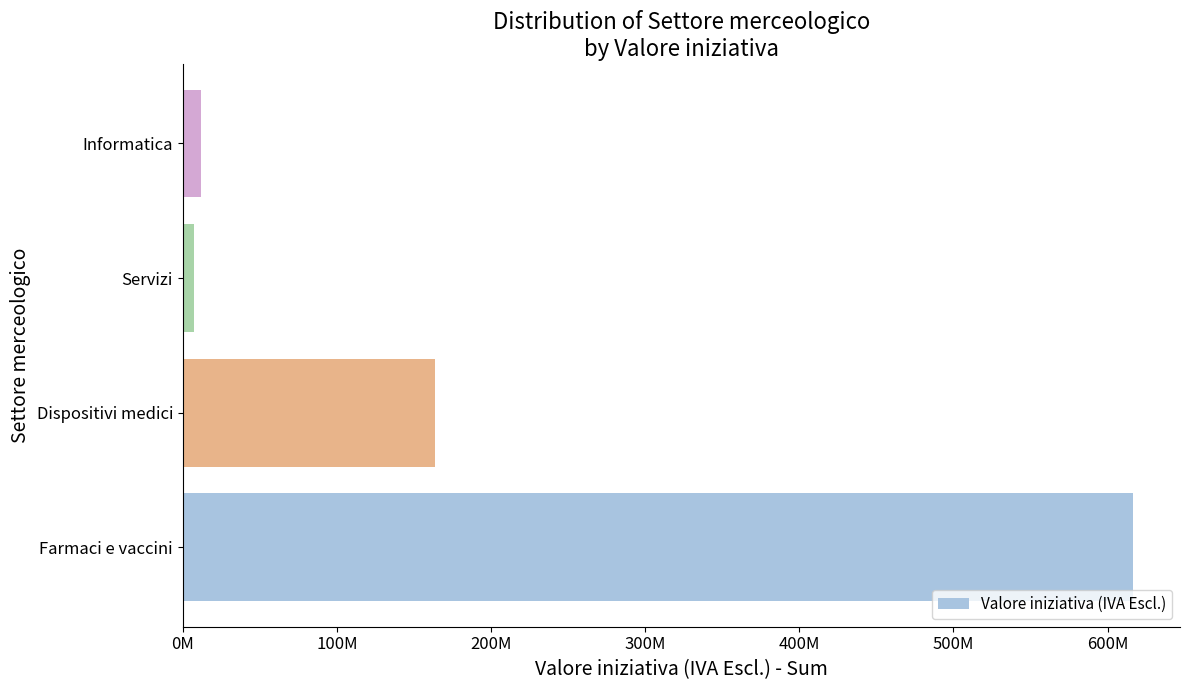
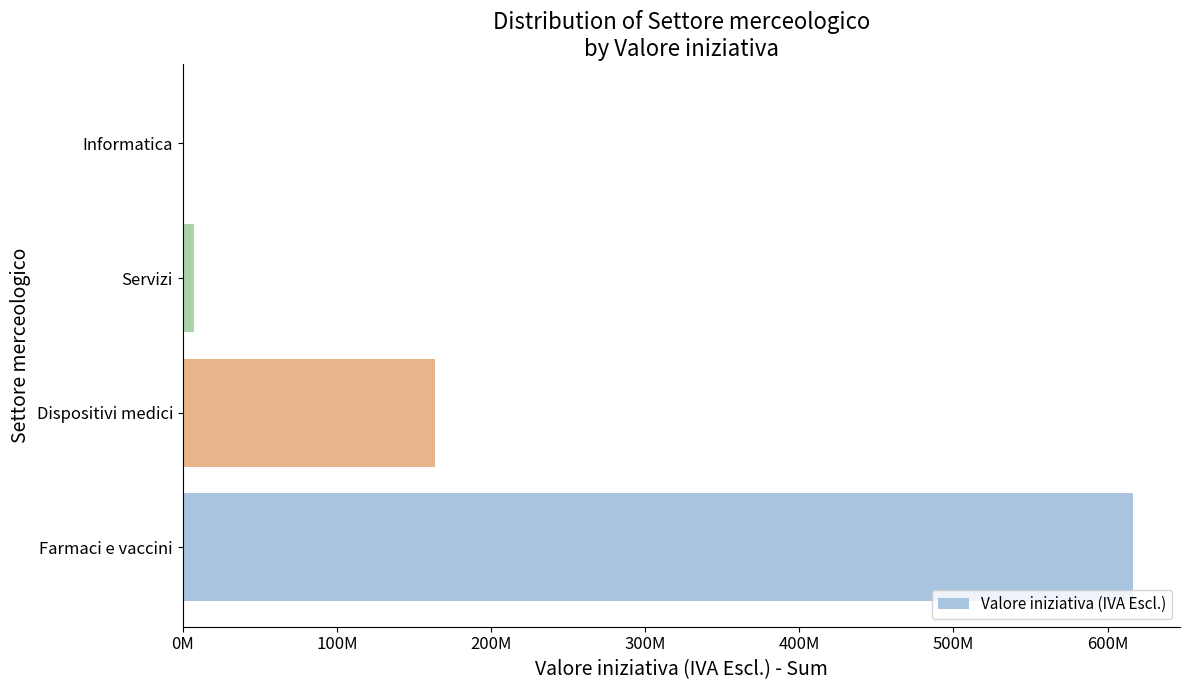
  {
-   "Informatica": 12000000,
+   "Informatica": 1000000,
    "Servizi": 8000000,
    "Dispositivi medici": 164000000,
    "Farmaci e vaccini": 616000000
  }
